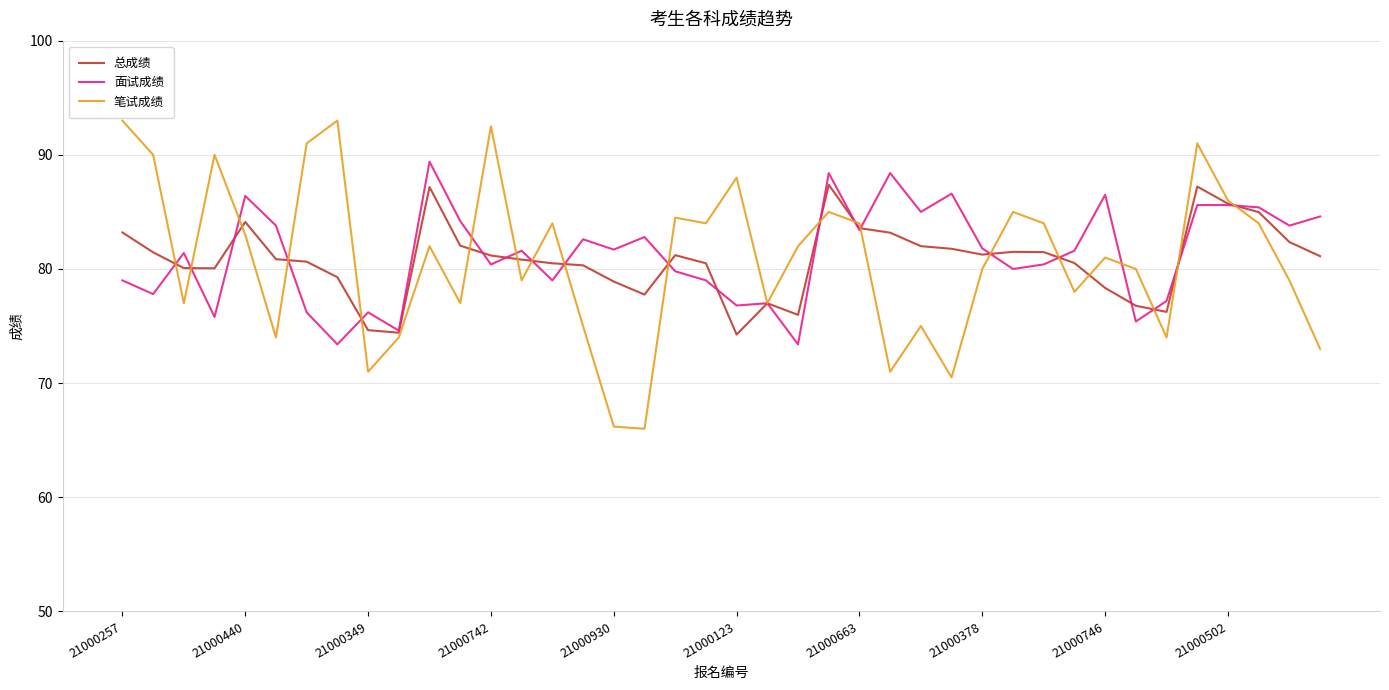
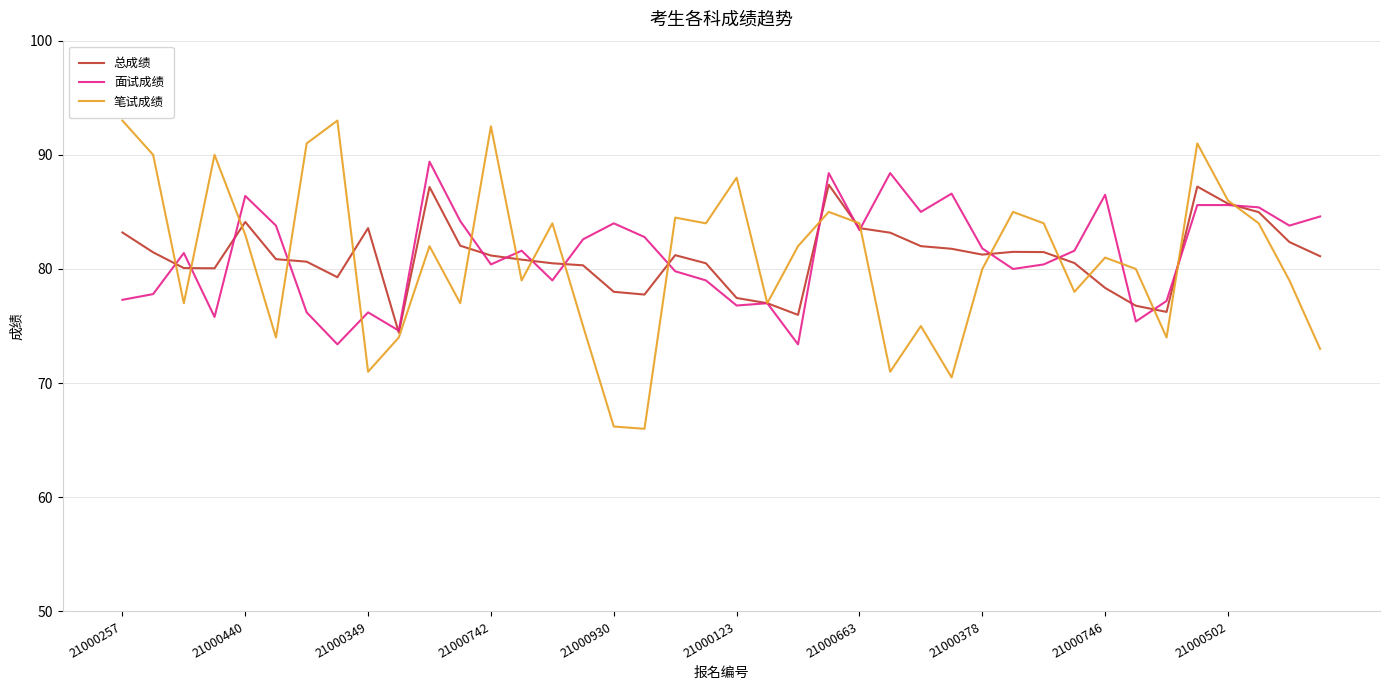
  {
    "总成绩": {
      "21000257": 83.2,
      "21000440": 84.1,
-     "21000349": 74.6,
+     "21000349": 83.6,
      "21000742": 81.2,
-     "21000930": 78.9,
-     "21000123": 74.3,
+     "21000930": 78.0,
+     "21000123": 77.5,
      "21000378": 81.3,
      "21000746": 78.3
    },
    "面试成绩": {
-     "21000257": 79.0,
+     "21000257": 77.3,
      "21000440": 86.4,
      "21000349": 76.2,
      "21000742": 80.4,
-     "21000930": 81.7,
+     "21000930": 84.0,
      "21000123": 76.8,
      "21000378": 81.8,
      "21000746": 86.5
    },
    "笔试成绩": {
      "21000257": 93.0,
      "21000440": 83.0,
      "21000349": 71.0,
      "21000742": 92.5,
      "21000930": 66.2,
      "21000123": 88.0,
      "21000663": 84.0,
      "21000378": 80.0,
      "21000746": 81.0,
      "21000502": 86.0
    }
  }
